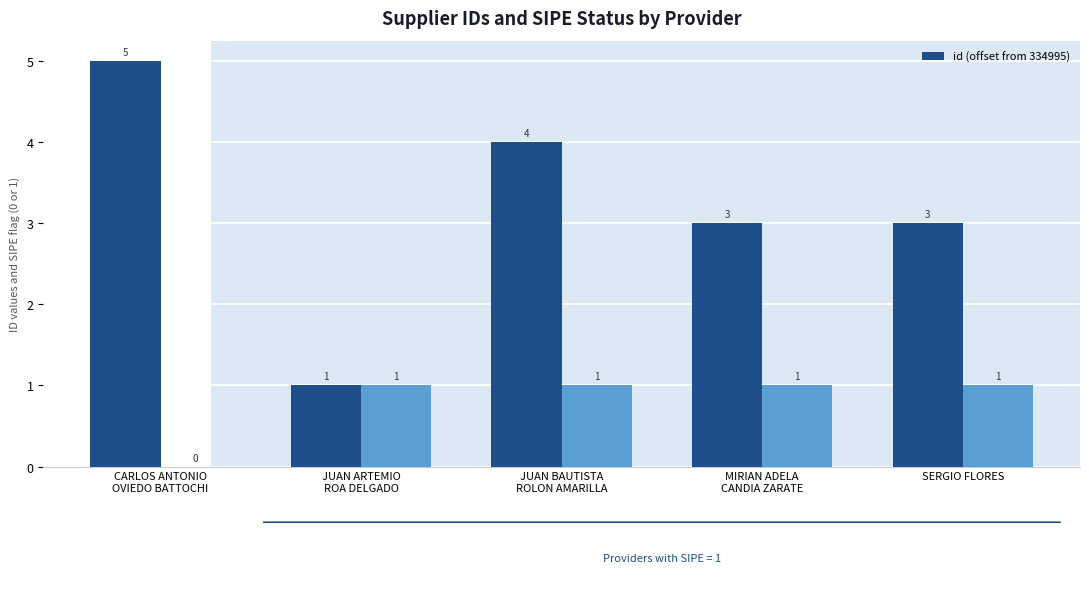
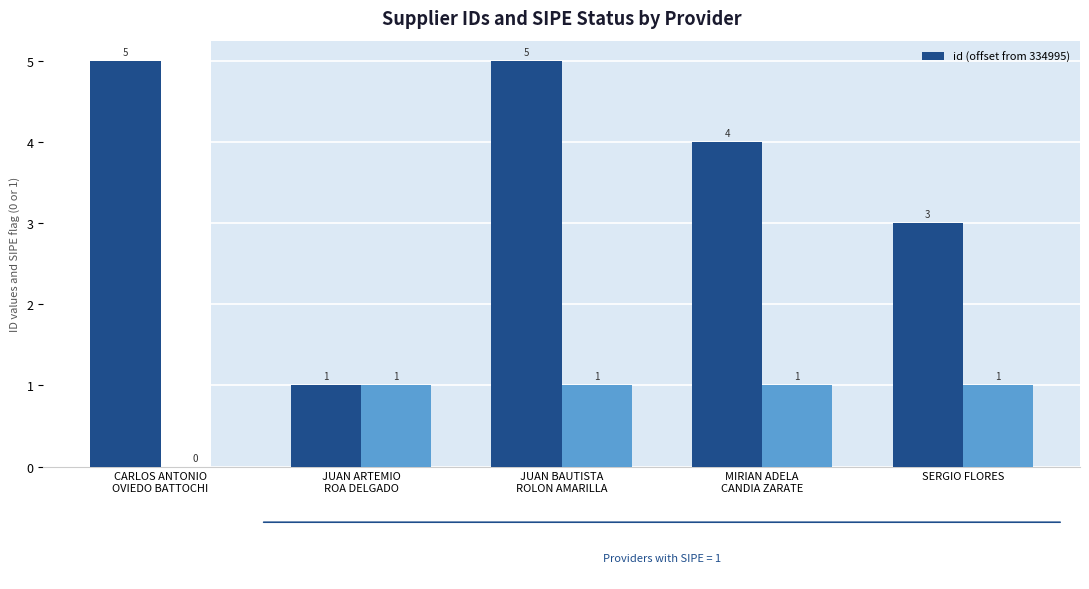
  {
    "id (offset from 334995)": {
      "CARLOS ANTONIO OVIEDO BATTOCHI": 5,
      "JUAN ARTEMIO ROA DELGADO": 1,
-     "JUAN BAUTISTA ROLON AMARILLA": 4,
-     "MIRIAN ADELA CANDIA ZARATE": 3,
+     "JUAN BAUTISTA ROLON AMARILLA": 5,
+     "MIRIAN ADELA CANDIA ZARATE": 4,
      "SERGIO FLORES": 3
    }
  }
